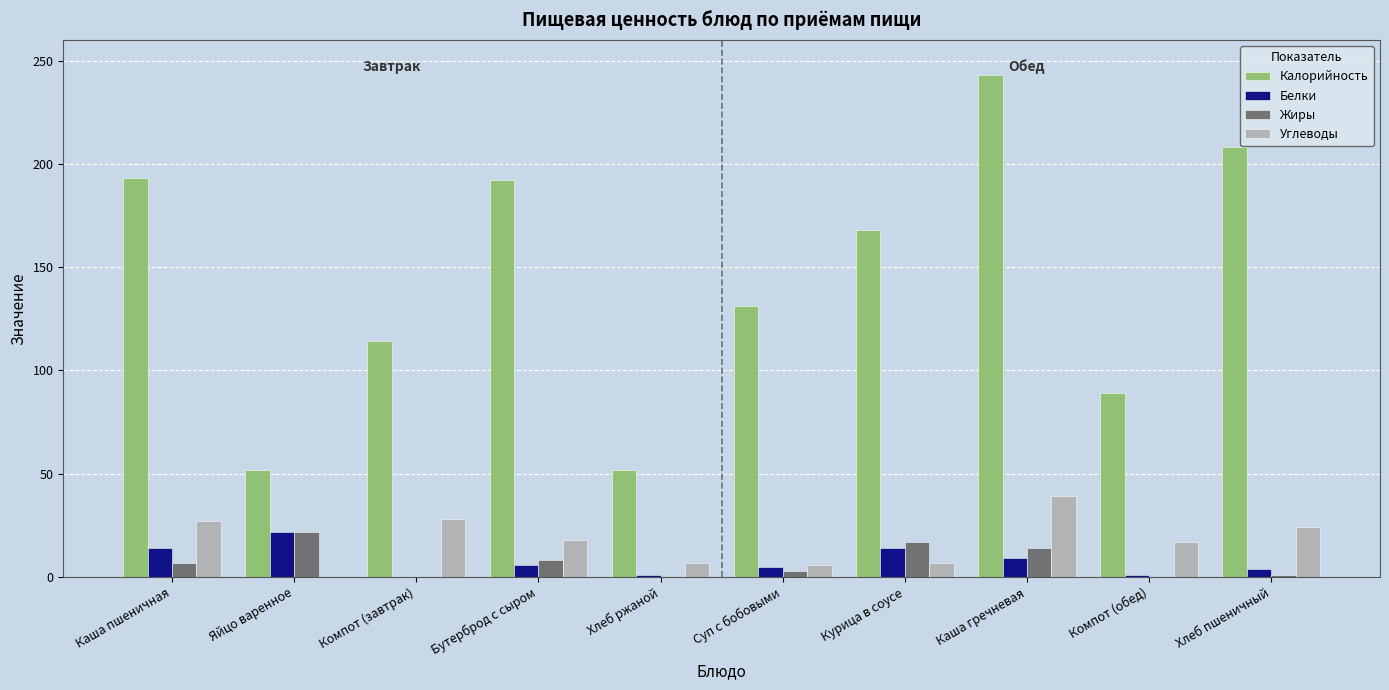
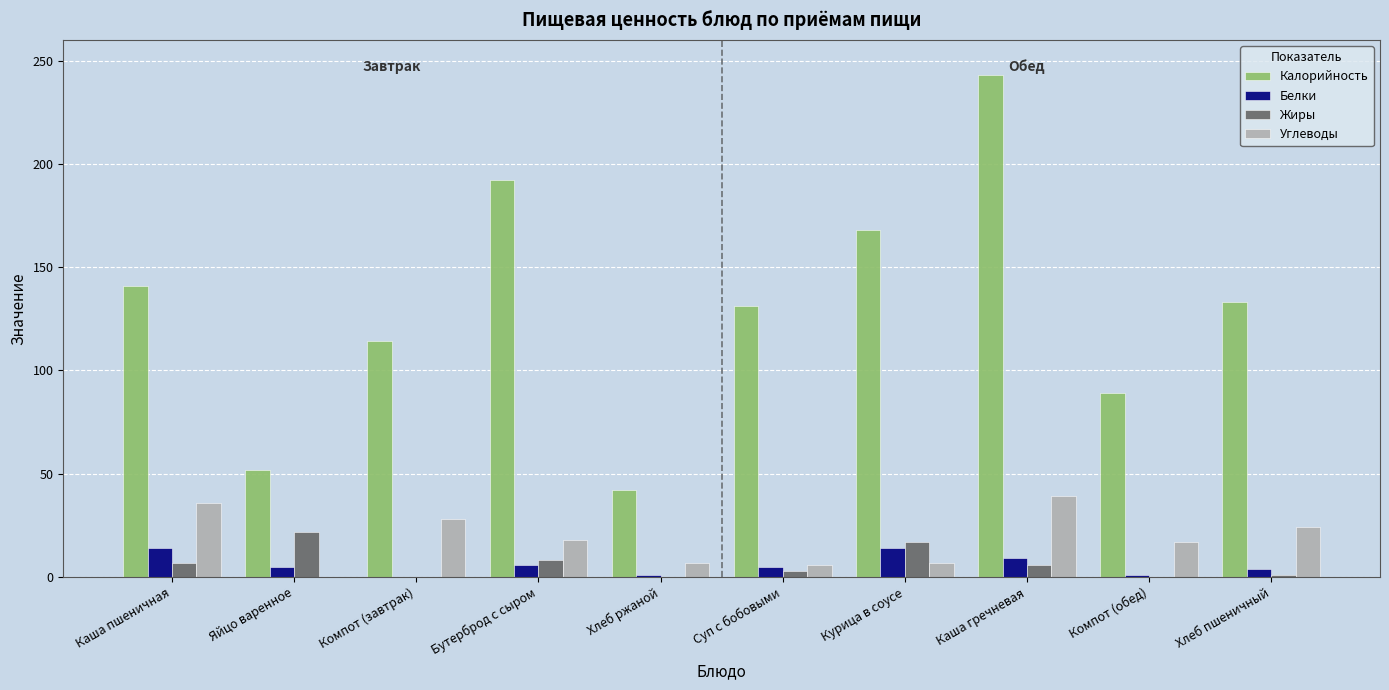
  {
    "Калорийность": {
-     "Каша пшеничная": 193,
+     "Каша пшеничная": 141,
      "Яйцо варенное": 52,
      "Компот (завтрак)": 114,
      "Бутерброд с сыром": 192,
-     "Хлеб ржаной": 52,
+     "Хлеб ржаной": 42,
      "Суп с бобовыми": 131,
      "Курица в соусе": 168,
      "Каша гречневая": 243,
      "Компот (обед)": 89,
-     "Хлеб пшеничный": 208
+     "Хлеб пшеничный": 133
    },
    "Белки": {
      "Каша пшеничная": 14,
-     "Яйцо варенное": 22,
+     "Яйцо варенное": 5,
      "Компот (завтрак)": 0,
      "Бутерброд с сыром": 6,
      "Суп с бобовыми": 5,
      "Курица в соусе": 14,
      "Каша гречневая": 9,
      "Хлеб пшеничный": 4
    },
    "Жиры": {
      "Каша пшеничная": 7,
      "Яйцо варенное": 22,
      "Компот (завтрак)": 0,
      "Бутерброд с сыром": 8,
      "Хлеб ржаной": 0,
      "Суп с бобовыми": 3,
      "Курица в соусе": 17,
-     "Каша гречневая": 14,
+     "Каша гречневая": 6,
      "Компот (обед)": 0
    },
    "Углеводы": {
-     "Каша пшеничная": 27,
+     "Каша пшеничная": 36,
      "Яйцо варенное": 0,
      "Компот (завтрак)": 28,
      "Бутерброд с сыром": 18,
      "Хлеб ржаной": 7,
      "Суп с бобовыми": 6,
      "Курица в соусе": 7,
      "Каша гречневая": 39,
      "Компот (обед)": 17,
      "Хлеб пшеничный": 24
    }
  }
